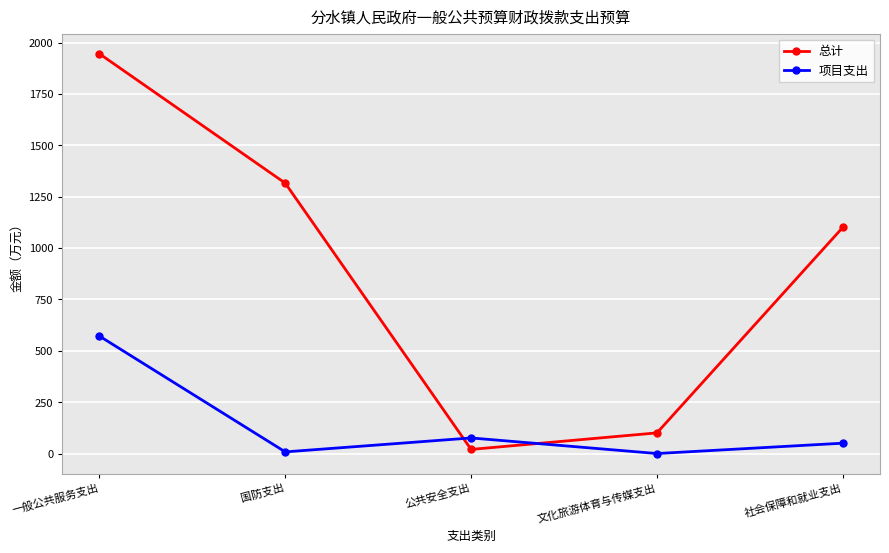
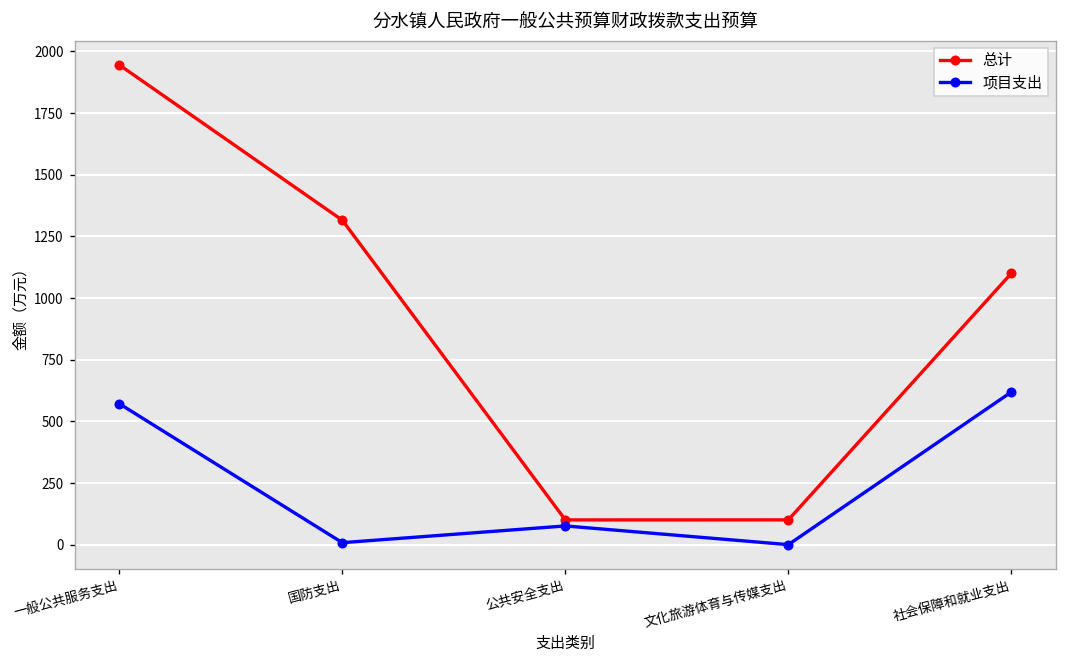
  {
    "总计": {
      "一般公共服务支出": 1950,
      "国防支出": 1320,
-     "公共安全支出": 20,
+     "公共安全支出": 100,
      "文化旅游体育与传媒支出": 100,
      "社会保障和就业支出": 1100
    },
    "项目支出": {
      "一般公共服务支出": 570,
      "国防支出": 10,
      "公共安全支出": 80,
      "文化旅游体育与传媒支出": 0,
-     "社会保障和就业支出": 50
+     "社会保障和就业支出": 620
    }
  }
